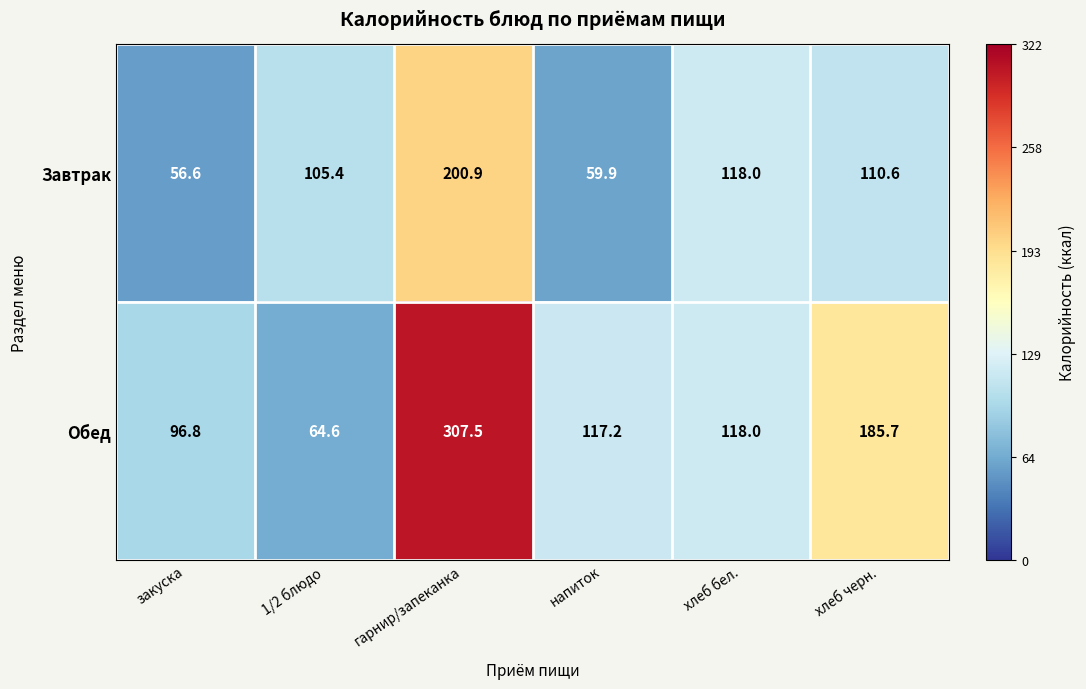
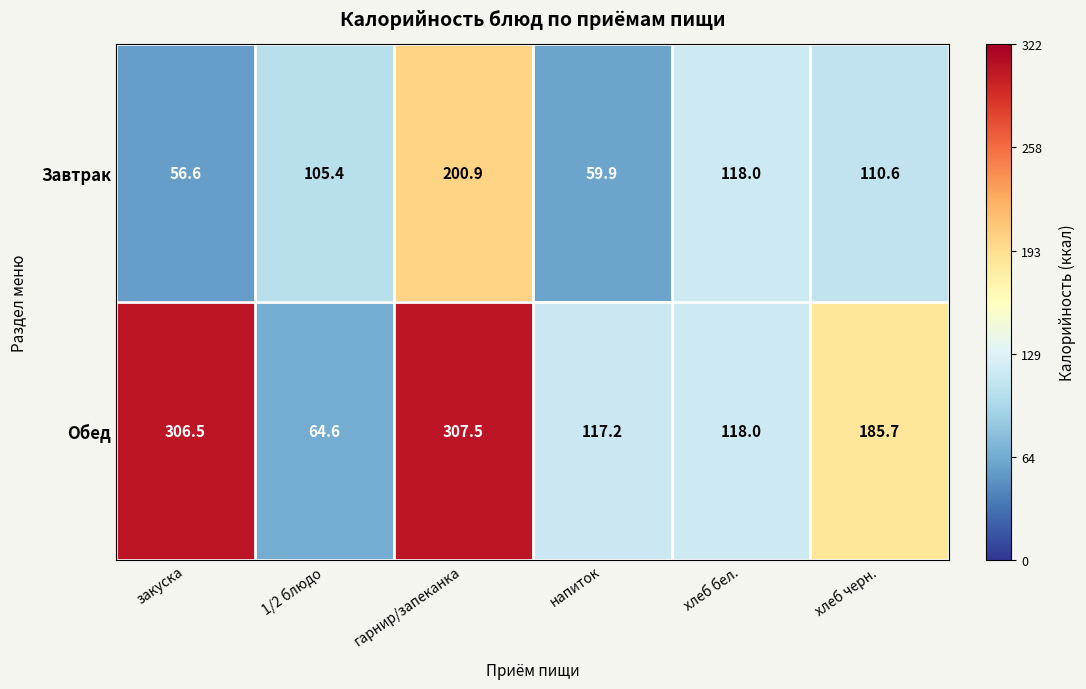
  {
    "Завтрак": {
      "закуска": 56.6,
      "1/2 блюдо": 105.4,
      "гарнир/запеканка": 200.9,
      "напиток": 59.9,
      "хлеб бел.": 118.0,
      "хлеб черн.": 110.6
    },
    "Обед": {
-     "закуска": 96.8,
+     "закуска": 306.5,
      "1/2 блюдо": 64.6,
      "гарнир/запеканка": 307.5,
      "напиток": 117.2,
      "хлеб бел.": 118.0,
      "хлеб черн.": 185.7
    }
  }
